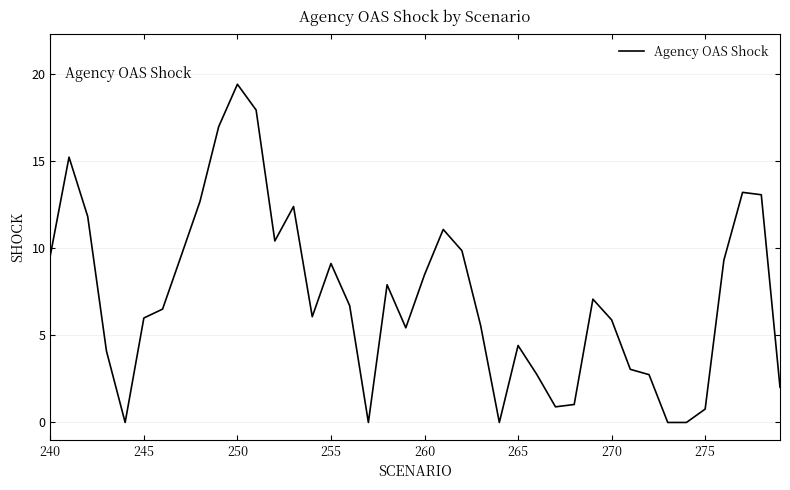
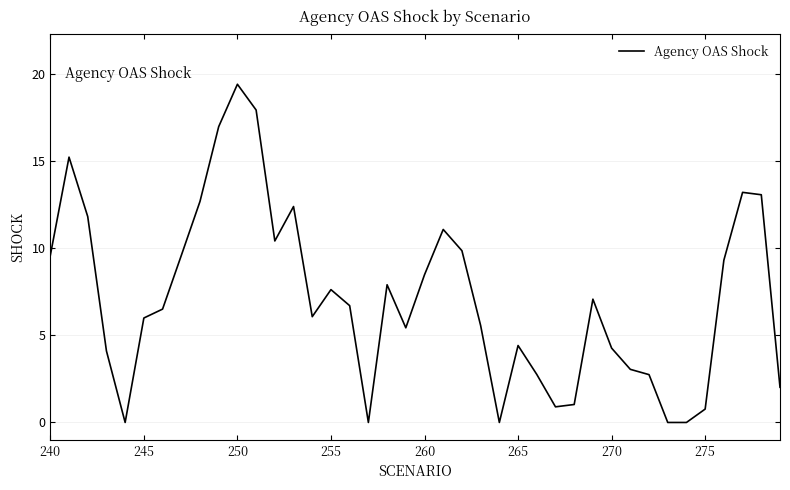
  {
    "240": 9.6,
    "245": 6.0,
    "250": 19.4,
-   "255": 9.1,
+   "255": 7.6,
    "260": 8.5,
    "265": 4.4,
-   "270": 5.9,
+   "270": 4.3,
    "275": 0.8
  }
